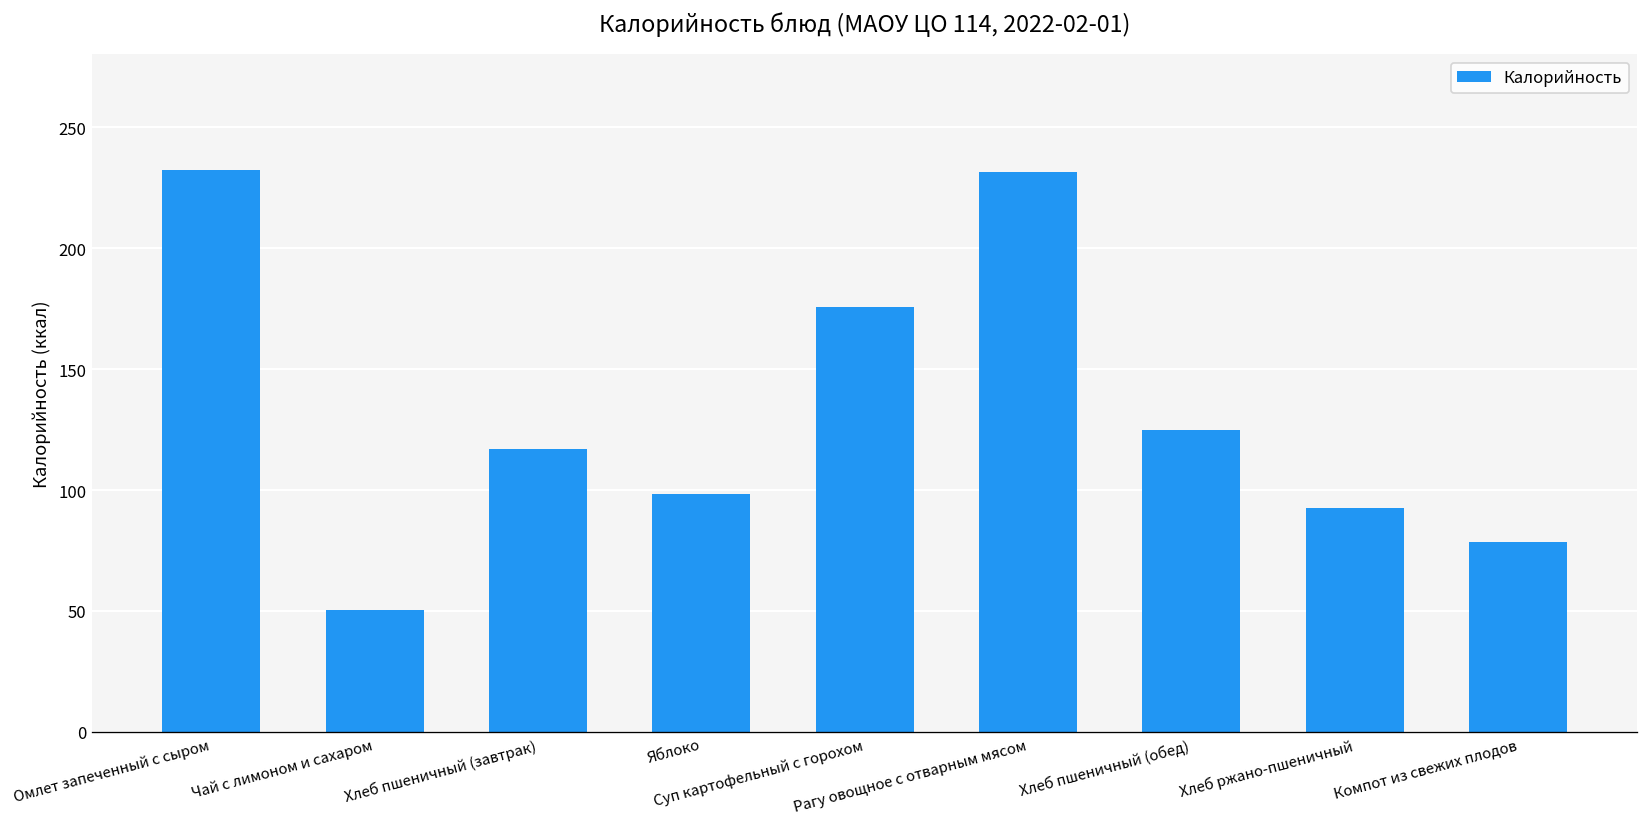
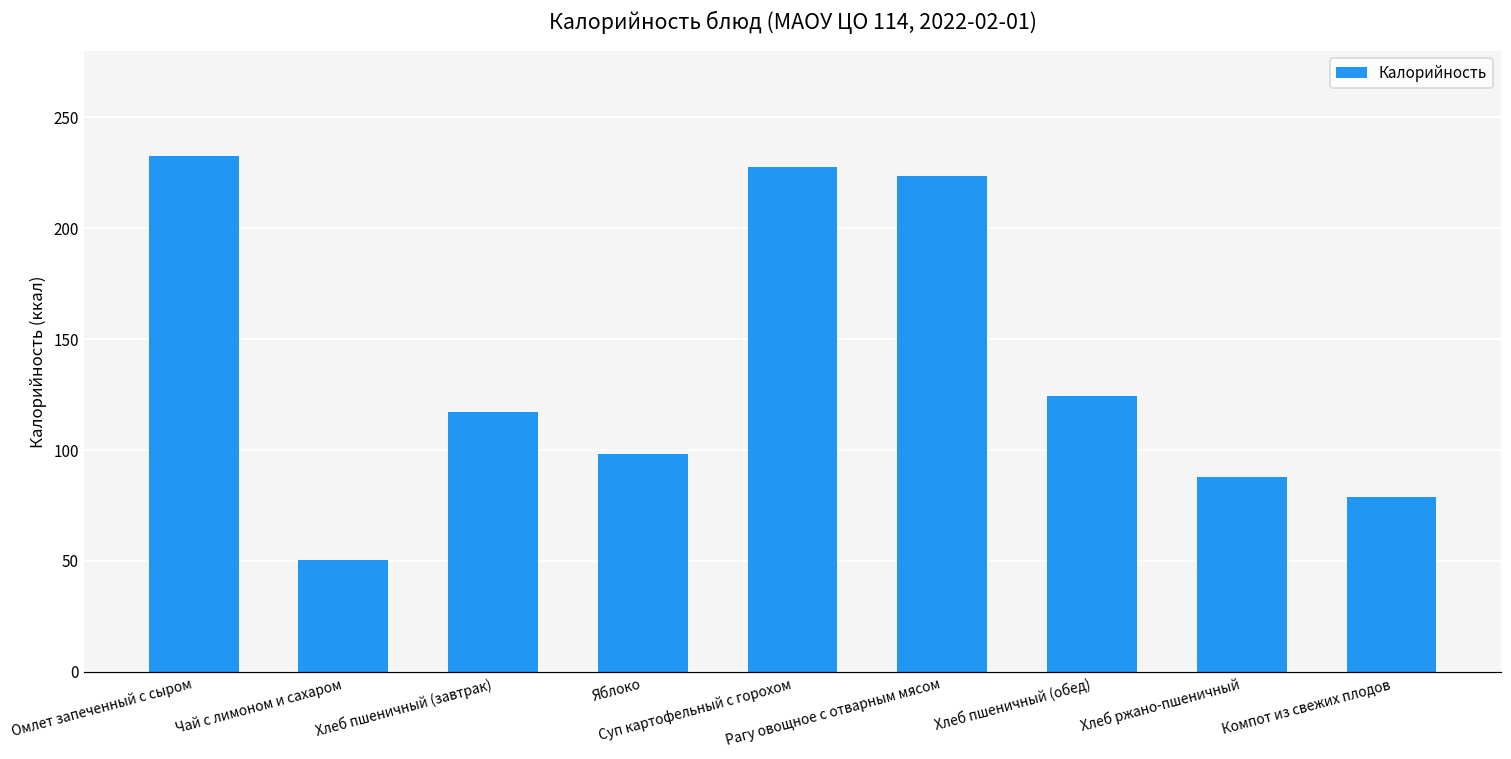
  {
    "Омлет запеченный с сыром": 232,
    "Чай с лимоном и сахаром": 51,
    "Хлеб пшеничный (завтрак)": 117,
    "Яблоко": 98,
-   "Суп картофельный с горохом": 176,
-   "Рагу овощное с отварным мясом": 231,
+   "Суп картофельный с горохом": 228,
+   "Рагу овощное с отварным мясом": 223,
    "Хлеб пшеничный (обед)": 125,
-   "Хлеб ржано-пшеничный": 93,
+   "Хлеб ржано-пшеничный": 88,
    "Компот из свежих плодов": 79
  }
